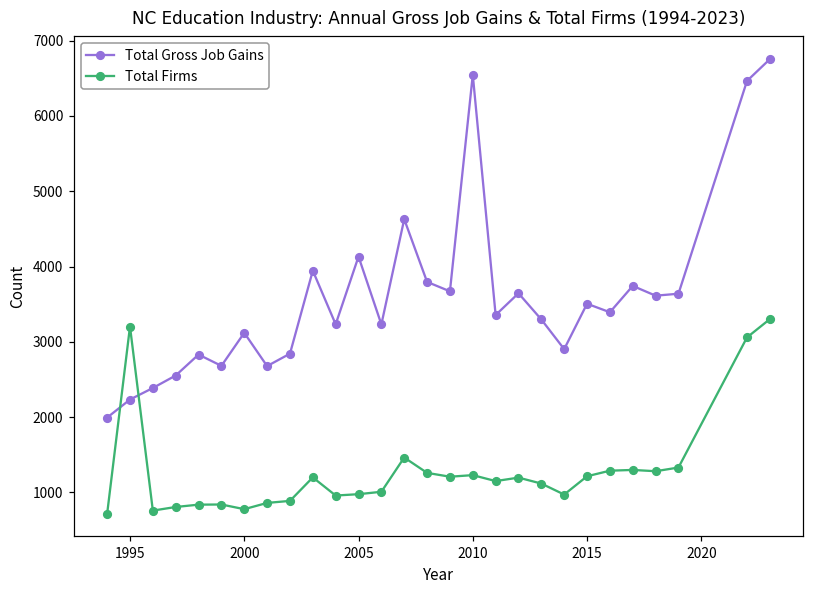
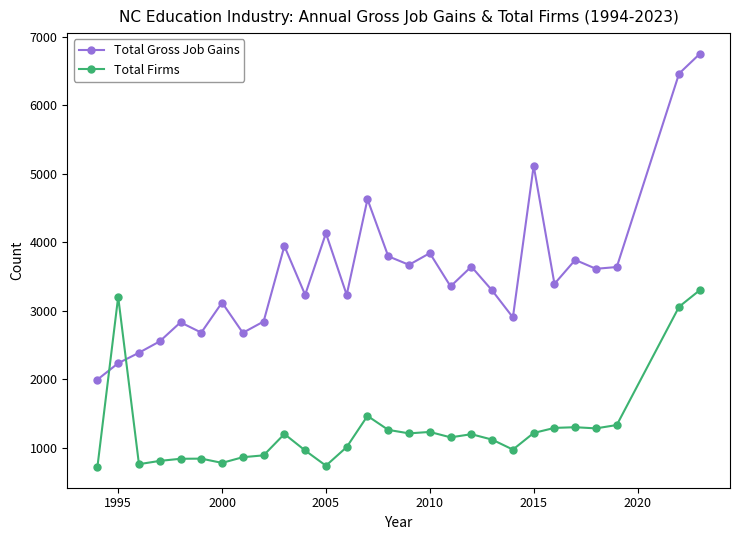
  {
    "Total Gross Job Gains": {
      "1995": 2200,
      "2000": 3100,
      "2005": 4100,
-     "2010": 6500,
-     "2015": 3500
+     "2010": 3800,
+     "2015": 5100
    },
    "Total Firms": {
      "1995": 3200,
      "2000": 800,
-     "2005": 1000,
+     "2005": 700,
      "2010": 1200,
      "2015": 1200
    }
  }
